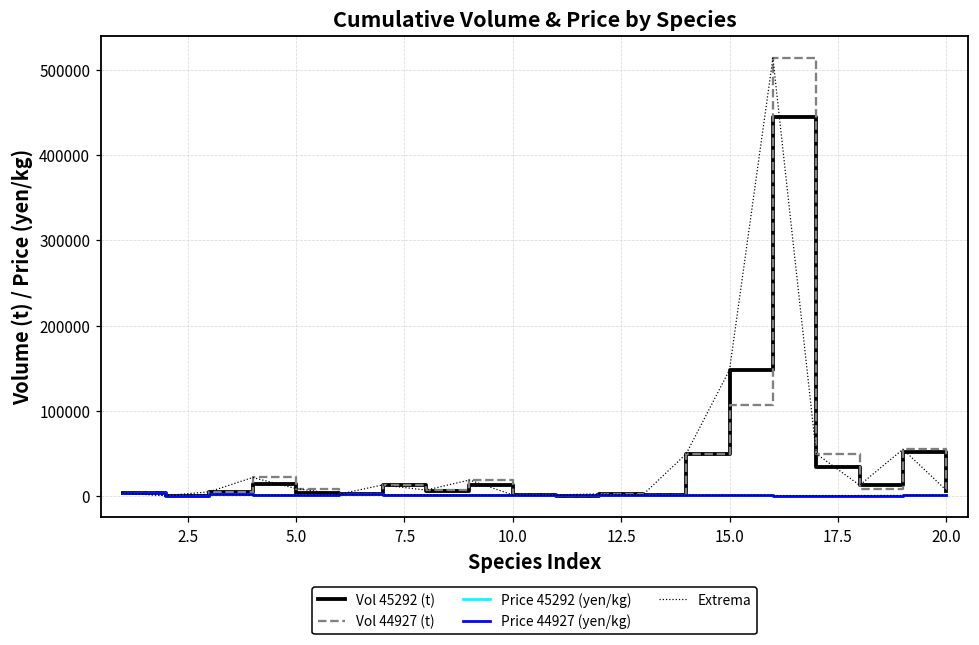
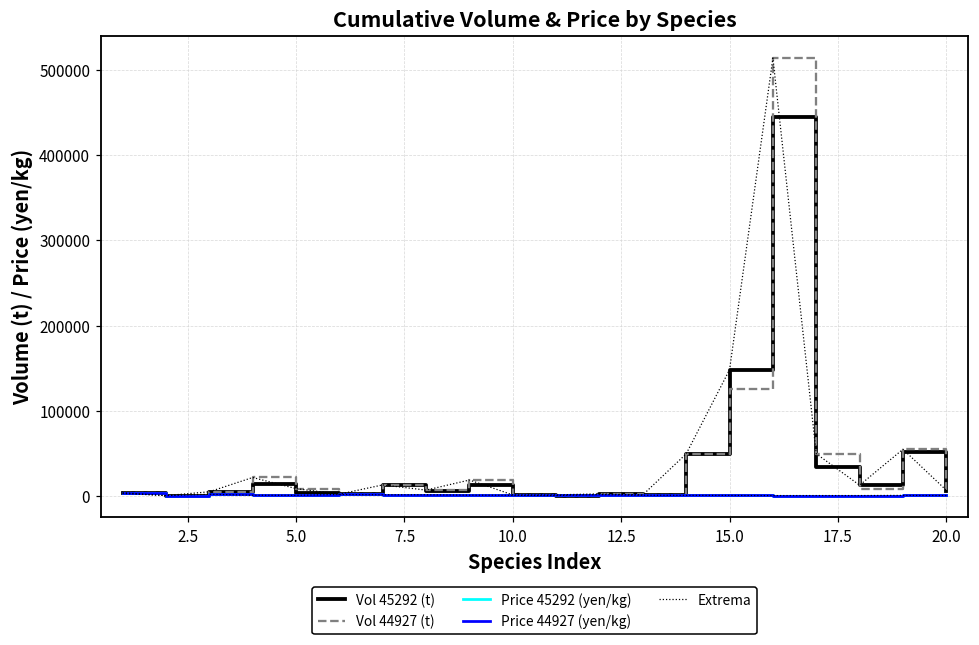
  {
    "Vol 44927 (t)": {
-     "15.0": 110000
+     "15.0": 130000
    }
  }
